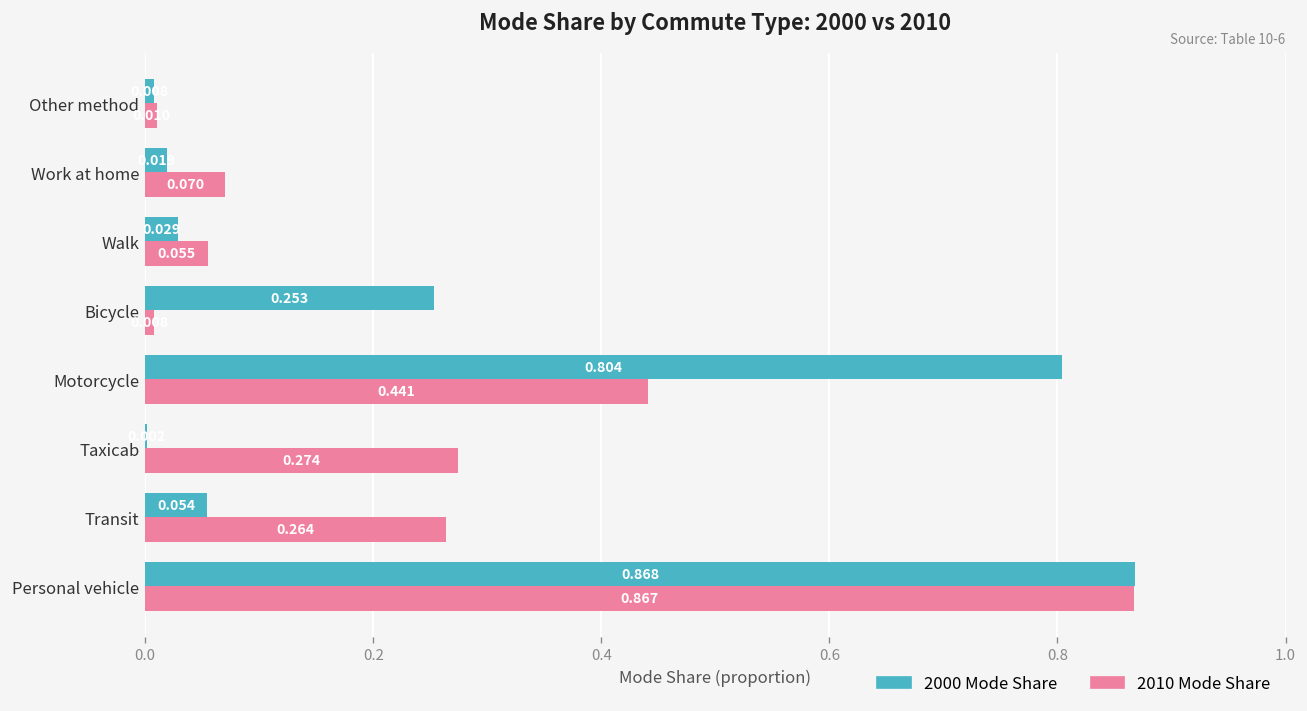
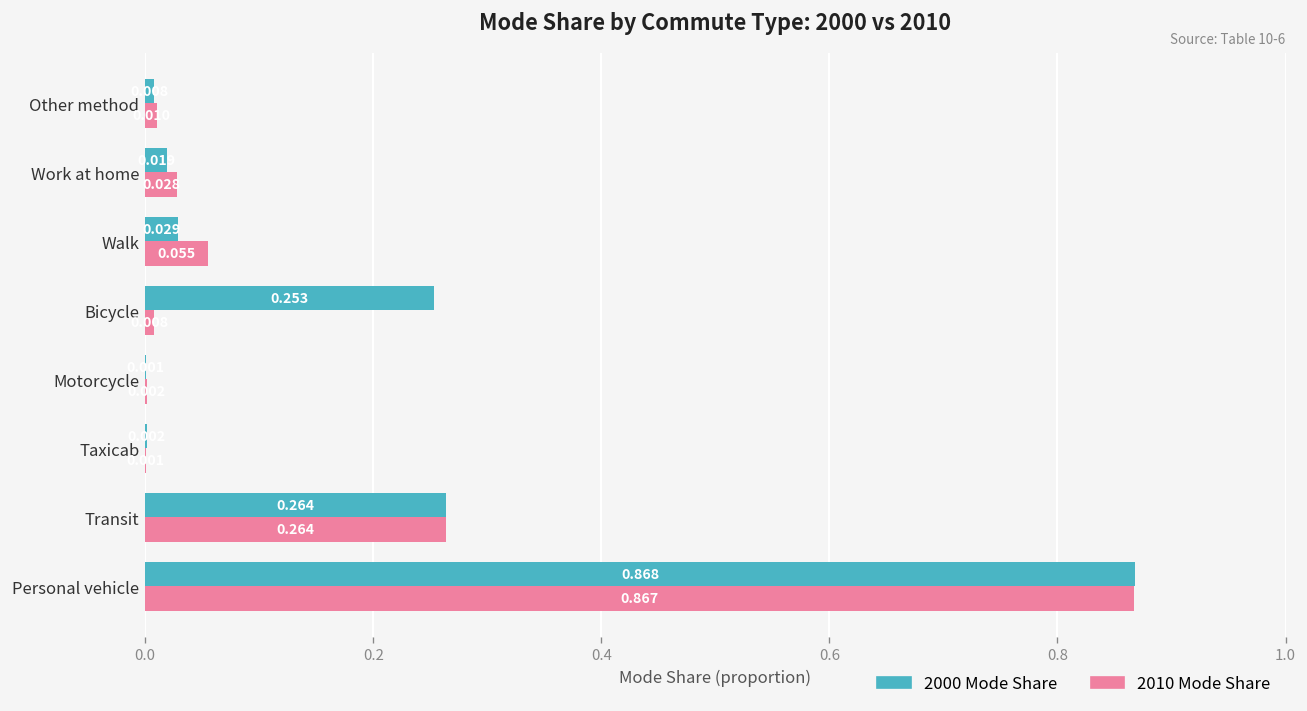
  {
    "2000 Mode Share": {
      "Work at home": 0.019,
      "Walk": 0.029,
      "Bicycle": 0.253,
-     "Motorcycle": 0.80,
-     "Transit": 0.054,
+     "Motorcycle": 0.00,
+     "Transit": 0.264,
      "Personal vehicle": 0.868
    },
    "2010 Mode Share": {
-     "Work at home": 0.070,
+     "Work at home": 0.028,
      "Walk": 0.055,
-     "Motorcycle": 0.44,
-     "Taxicab": 0.27,
+     "Motorcycle": 0.00,
+     "Taxicab": 0.00,
      "Transit": 0.264,
      "Personal vehicle": 0.867
    }
  }
